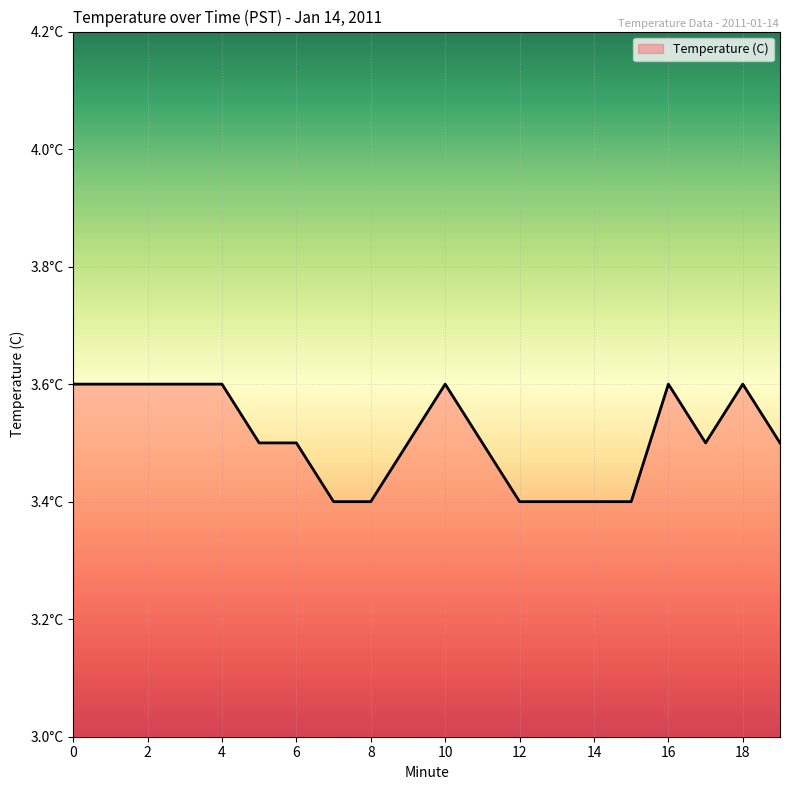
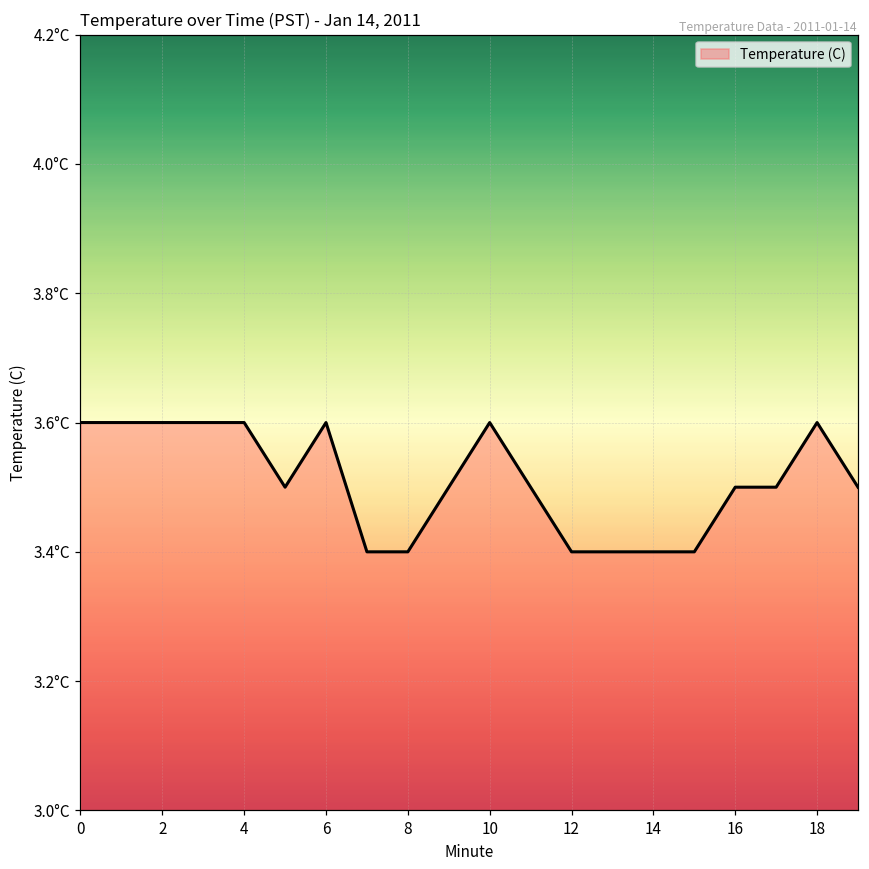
  {
    "0": "3.6°C",
    "2": "3.6°C",
    "4": "3.6°C",
-   "6": "3.5°C",
+   "6": "3.6°C",
    "8": "3.4°C",
    "10": "3.6°C",
    "12": "3.4°C",
    "14": "3.4°C",
-   "16": "3.6°C",
+   "16": "3.5°C",
    "18": "3.6°C"
  }
